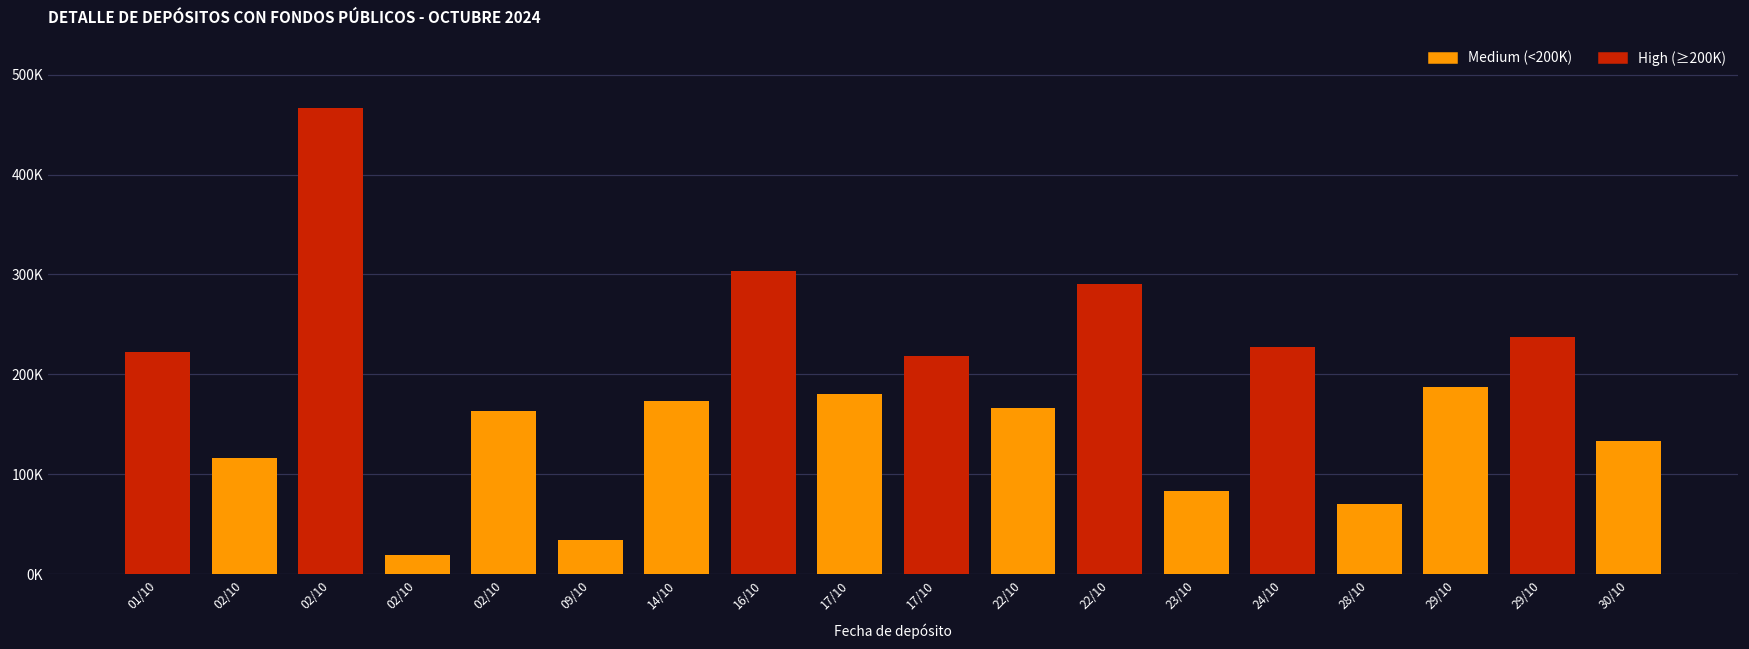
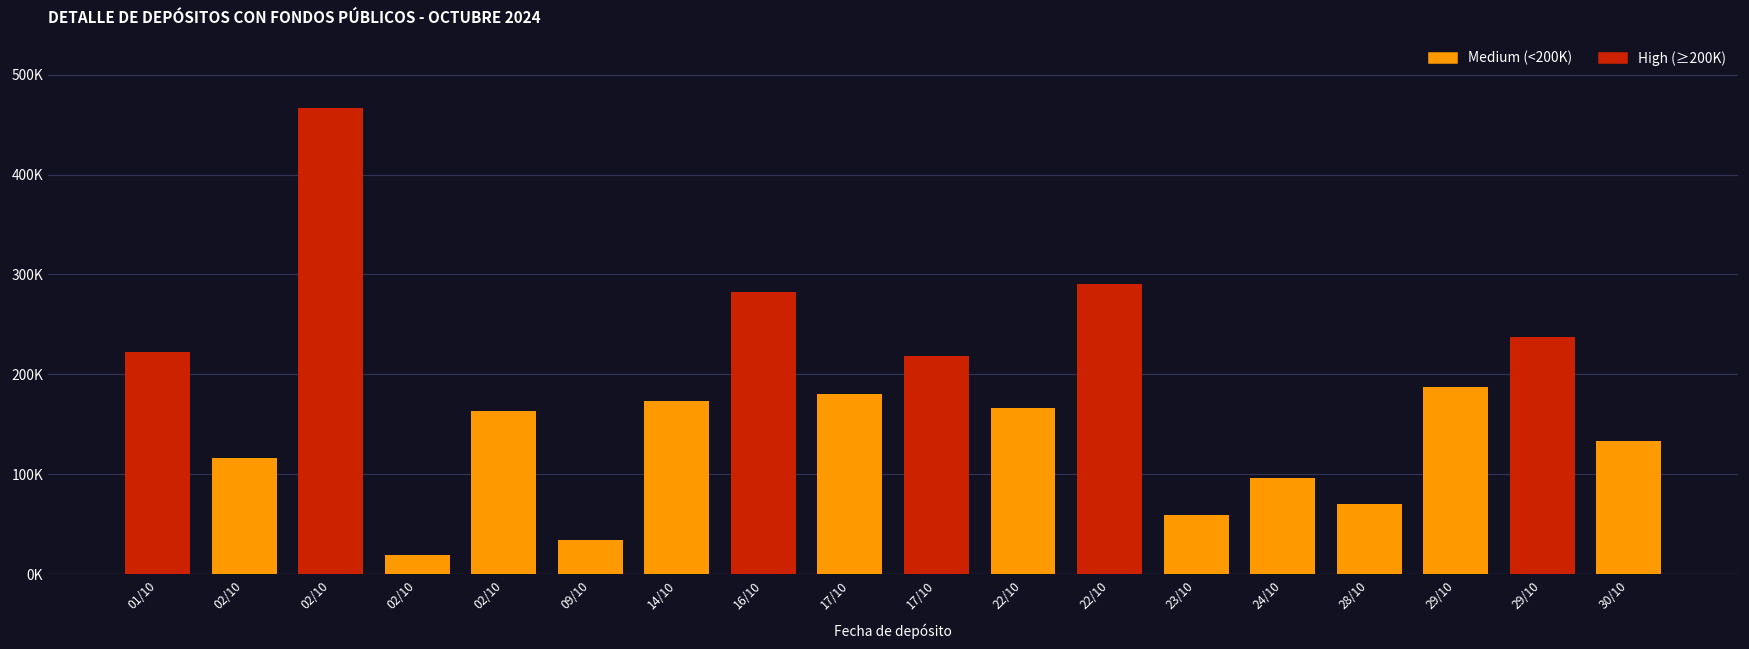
  {
    "01/10": 220000,
    "09/10": 30000,
    "14/10": 170000,
-   "16/10": 300000,
-   "23/10": 80000,
-   "24/10": 230000,
+   "16/10": 280000,
+   "23/10": 60000,
+   "24/10": 100000,
    "28/10": 70000,
    "30/10": 130000
  }
